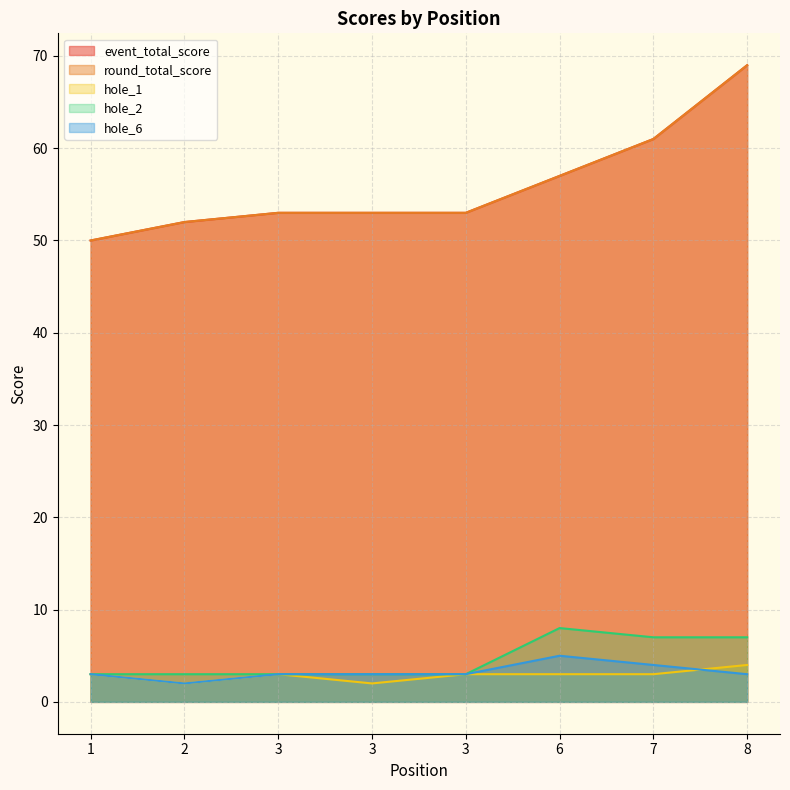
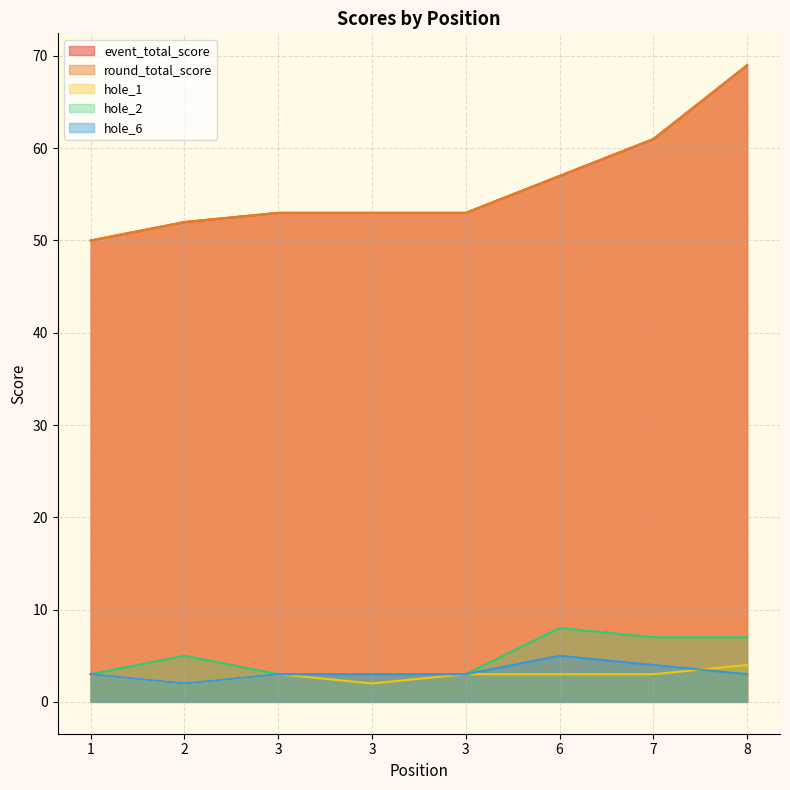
  {
    "hole_2": {
-     "2": 3,
+     "2": 5,
      "6": 8,
      "7": 7,
      "8": 7
    },
    "hole_6": {
      "6": 5,
      "7": 4,
      "8": 3
    }
  }
